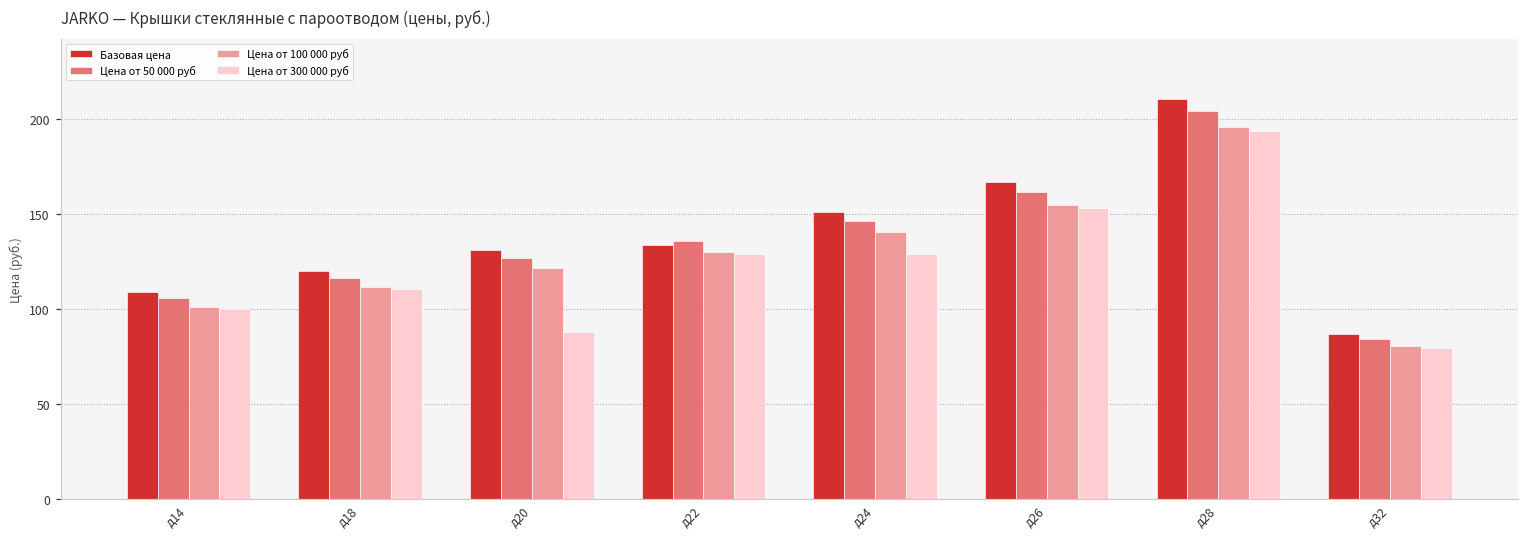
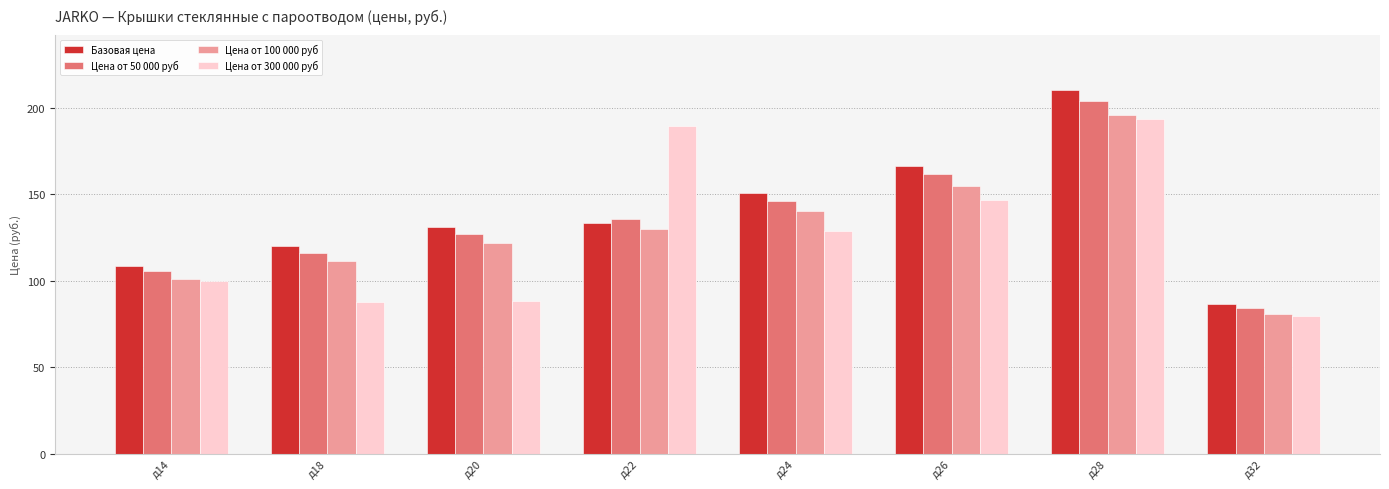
  {
    "Базовая цена": {
      "д14": 109,
      "д18": 120,
      "д20": 131,
      "д22": 133,
      "д24": 151,
      "д26": 166,
      "д28": 210,
      "д32": 86
    },
    "Цена от 300 000 руб": {
      "д14": 100,
-     "д18": 110,
+     "д18": 88,
      "д20": 88,
-     "д22": 129,
+     "д22": 189,
      "д24": 129,
-     "д26": 153,
+     "д26": 146,
      "д28": 194,
      "д32": 80
    }
  }
